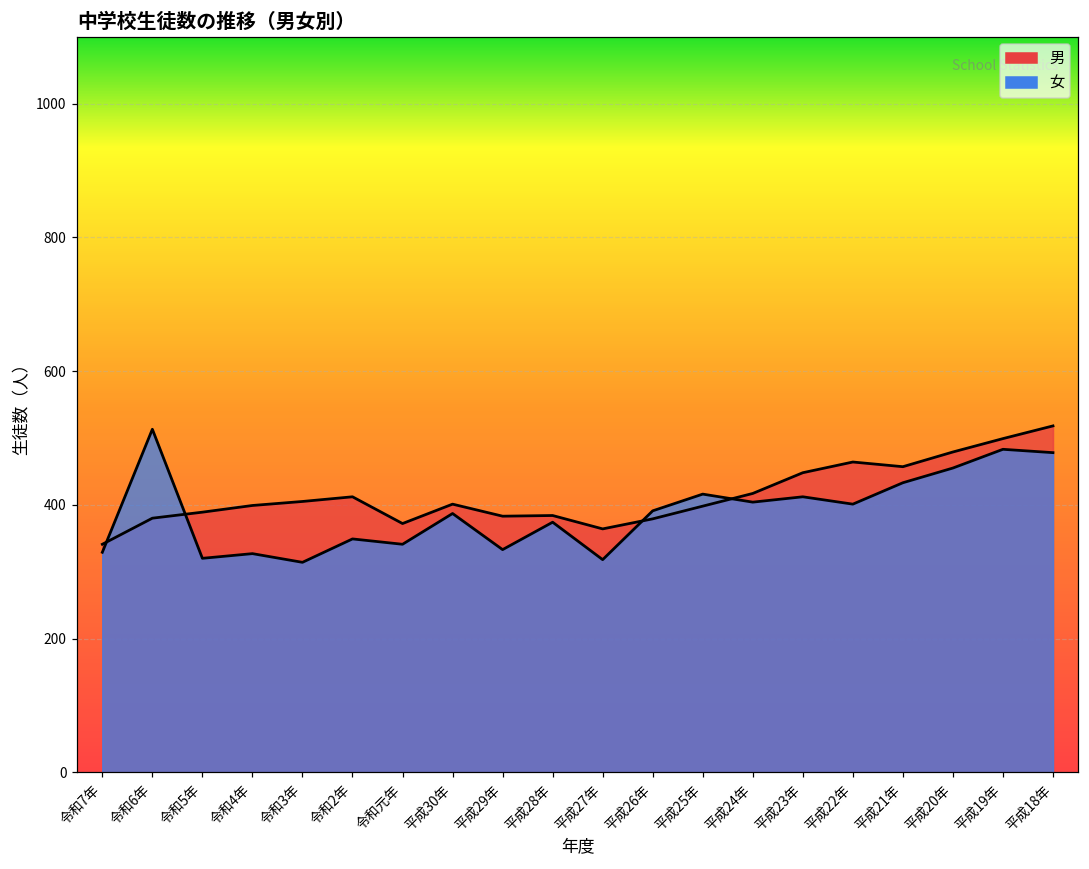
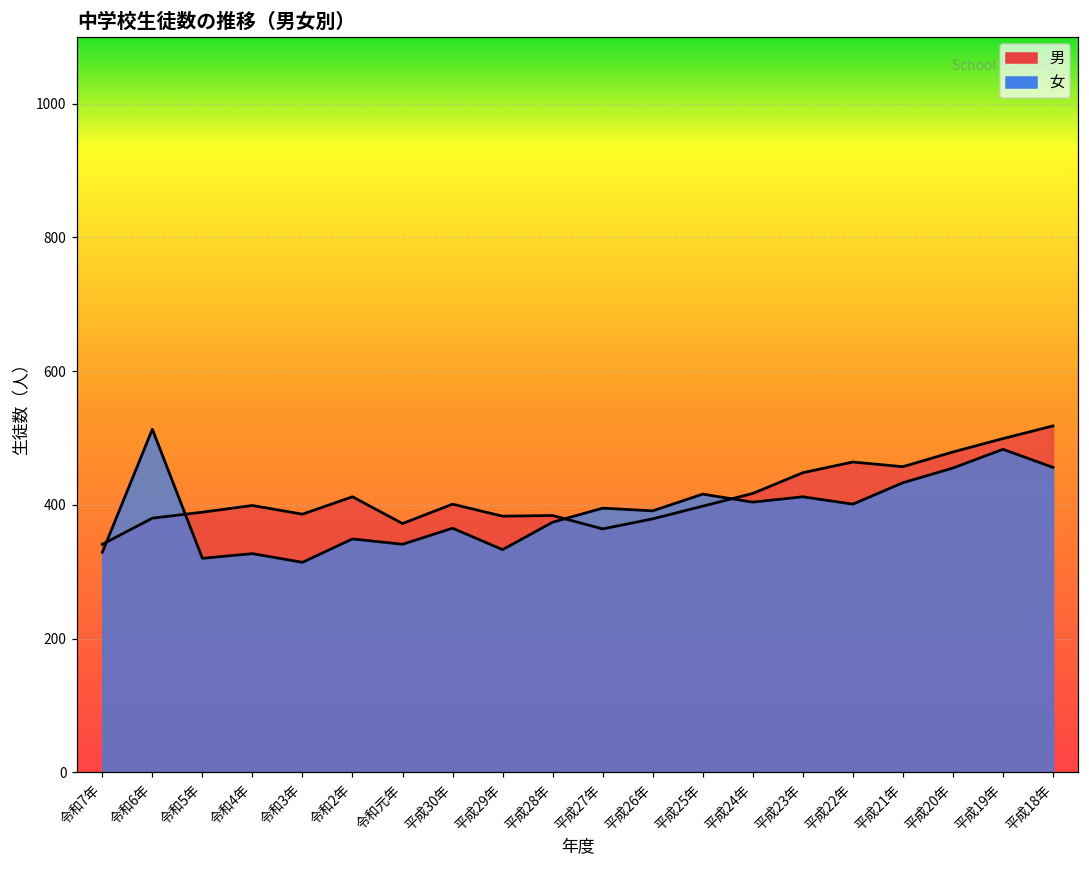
  {
    "男": {
      "令和7年": 340,
      "令和6年": 380,
      "令和5年": 390,
      "令和4年": 400,
-     "令和3年": 410,
+     "令和3年": 390,
      "令和2年": 410,
      "令和元年": 370,
      "平成30年": 400,
      "平成29年": 380,
      "平成28年": 380,
      "平成27年": 360,
      "平成26年": 380,
      "平成25年": 400,
      "平成24年": 420,
      "平成23年": 450,
      "平成22年": 460,
      "平成21年": 460,
      "平成20年": 480,
      "平成19年": 500,
      "平成18年": 520
    },
    "女": {
      "令和7年": 330,
      "令和6年": 510,
      "令和5年": 320,
      "令和4年": 330,
      "令和3年": 310,
      "令和2年": 350,
      "令和元年": 340,
-     "平成30年": 390,
+     "平成30年": 370,
      "平成29年": 330,
      "平成28年": 370,
-     "平成27年": 320,
+     "平成27年": 400,
      "平成26年": 390,
      "平成25年": 420,
      "平成24年": 400,
      "平成23年": 410,
      "平成22年": 400,
      "平成21年": 430,
      "平成20年": 460,
      "平成19年": 480,
-     "平成18年": 480
+     "平成18年": 460
    }
  }
